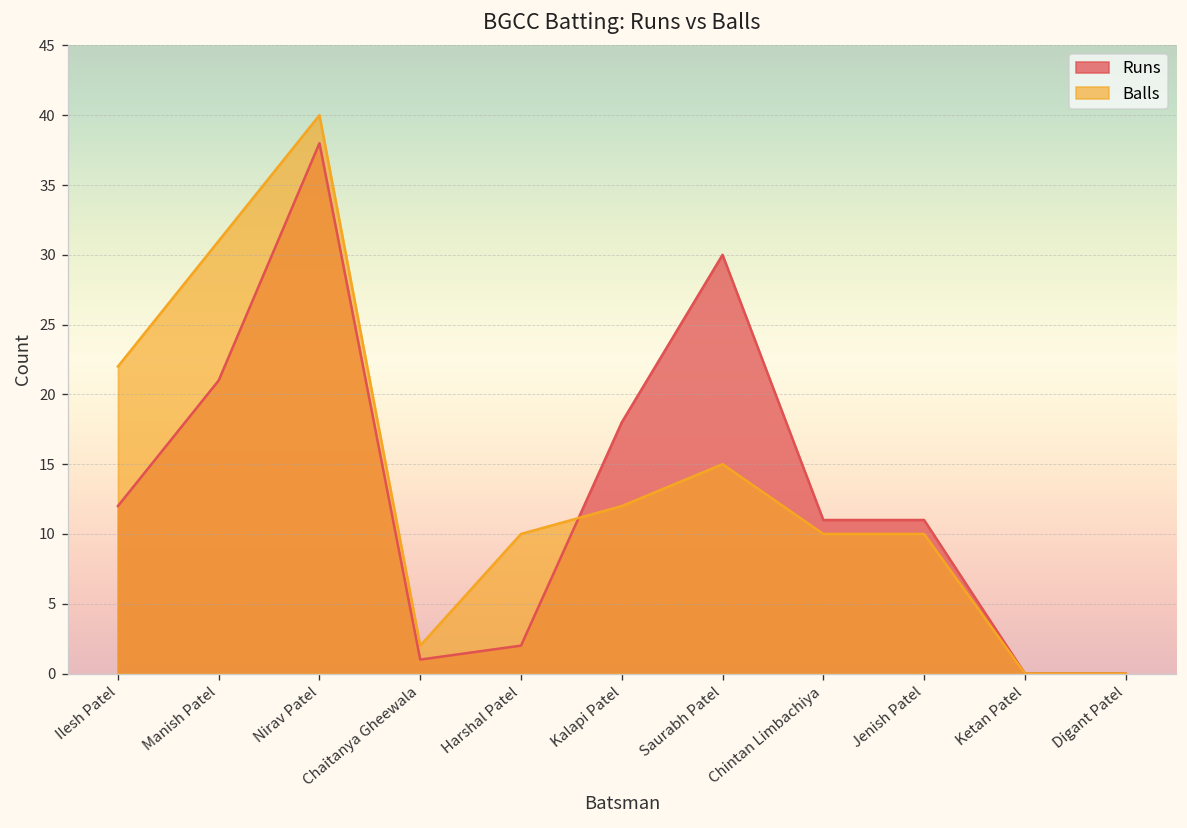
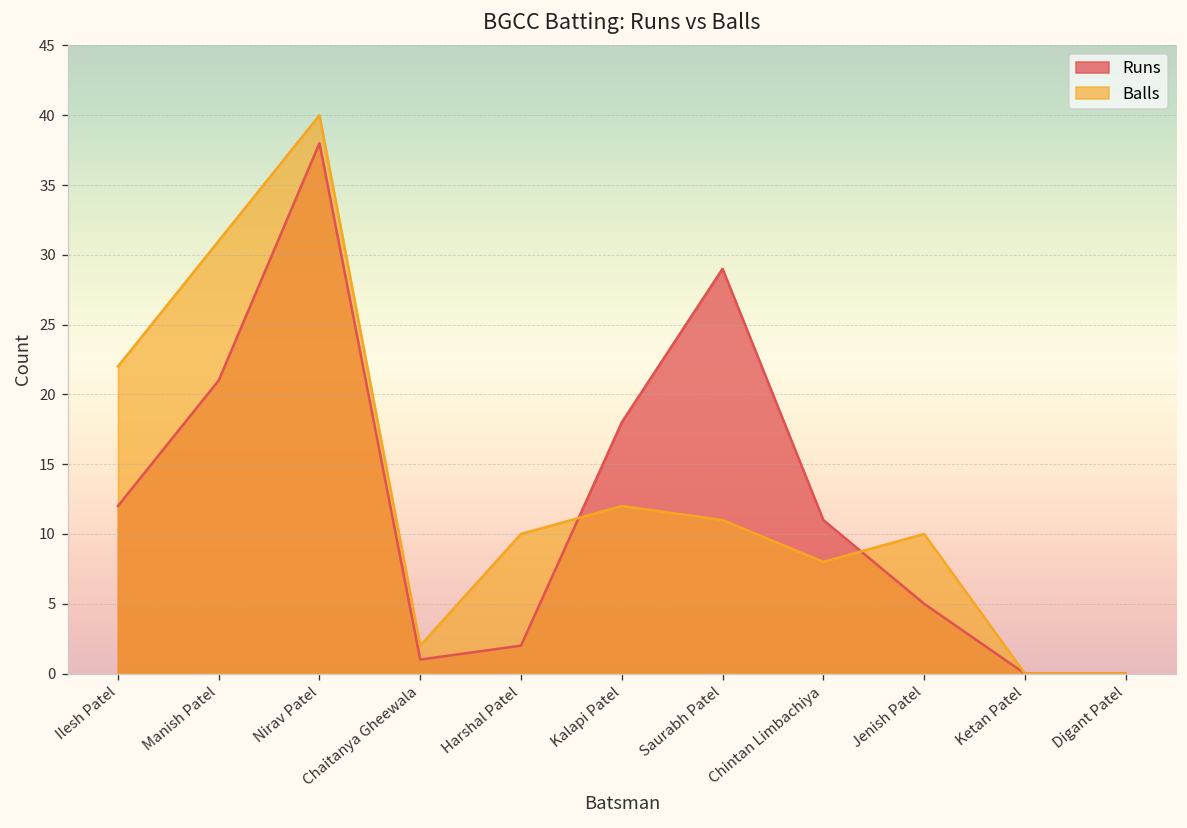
  {
    "Runs": {
      "Ilesh Patel": 12,
      "Manish Patel": 21,
      "Nirav Patel": 38,
      "Chaitanya Gheewala": 1,
      "Harshal Patel": 2,
      "Kalapi Patel": 18,
-     "Saurabh Patel": 30,
+     "Saurabh Patel": 29,
      "Chintan Limbachiya": 11,
-     "Jenish Patel": 11
+     "Jenish Patel": 5
    },
    "Balls": {
      "Ilesh Patel": 22,
      "Manish Patel": 31,
      "Nirav Patel": 40,
      "Chaitanya Gheewala": 2,
      "Harshal Patel": 10,
      "Kalapi Patel": 12,
-     "Saurabh Patel": 15,
-     "Chintan Limbachiya": 10,
+     "Saurabh Patel": 11,
+     "Chintan Limbachiya": 8,
      "Jenish Patel": 10
    }
  }
